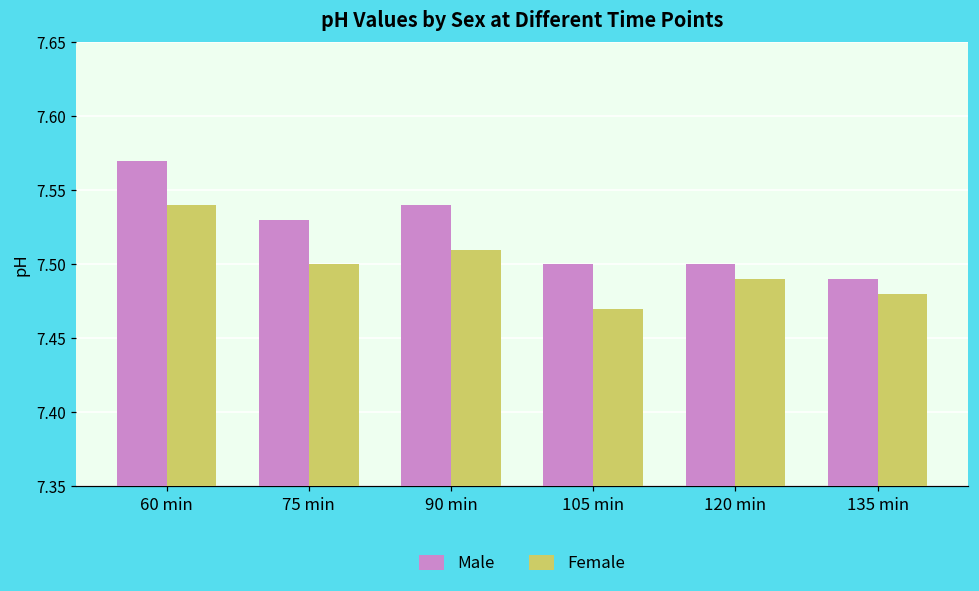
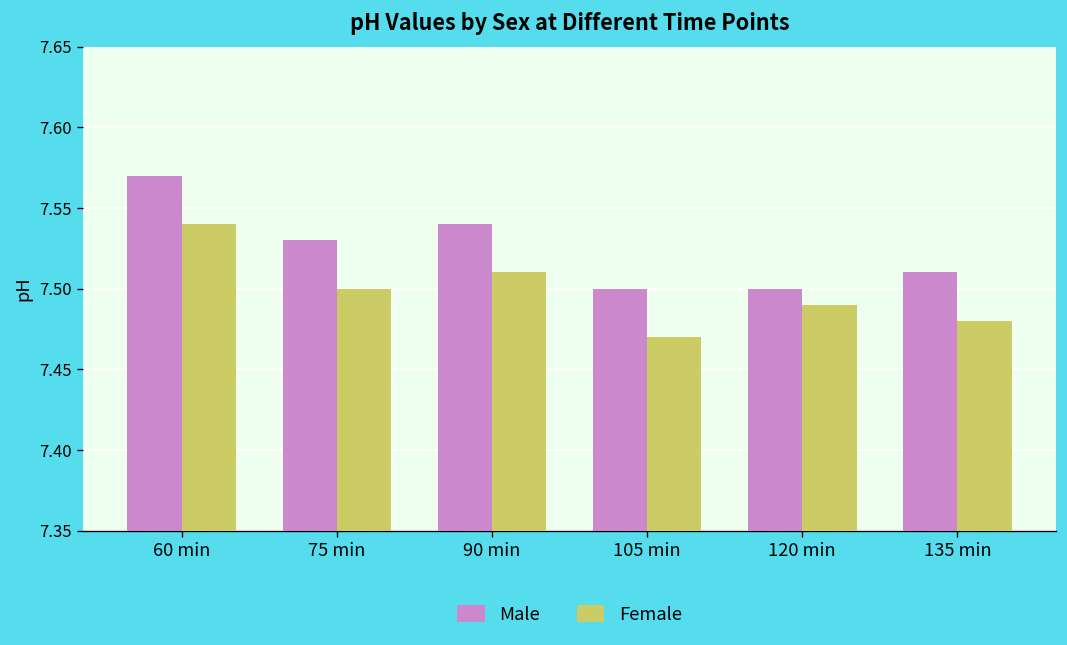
  {
    "Male": {
      "60 min": 7.57,
      "75 min": 7.53,
      "90 min": 7.54,
      "105 min": 7.50,
      "120 min": 7.50,
-     "135 min": 7.49
+     "135 min": 7.51
    },
    "Female": {
      "60 min": 7.54,
      "75 min": 7.50,
      "90 min": 7.51,
      "105 min": 7.47,
      "120 min": 7.49,
      "135 min": 7.48
    }
  }
